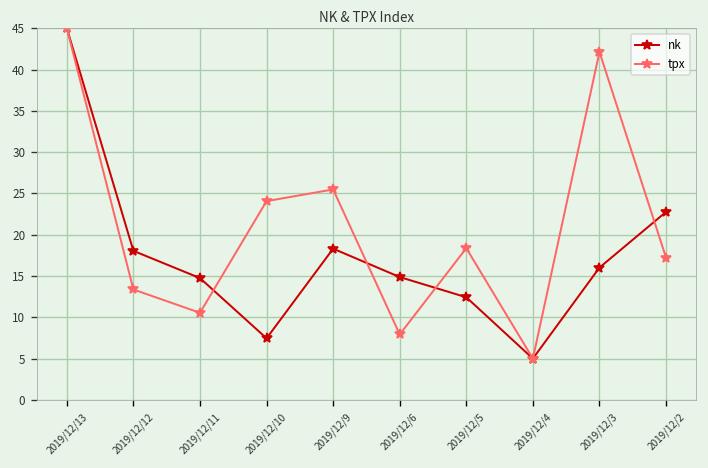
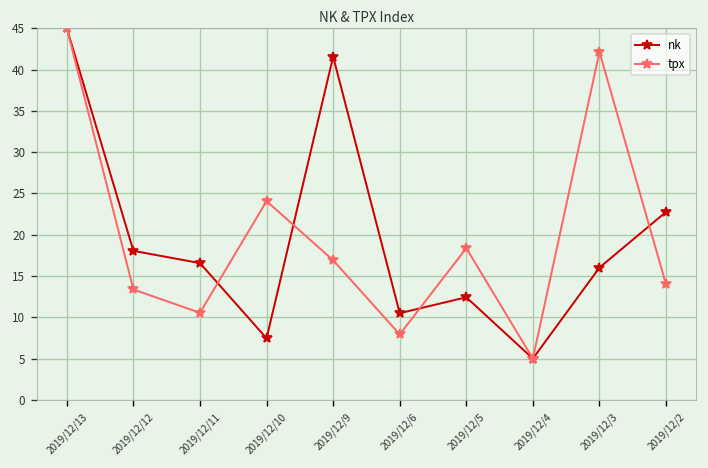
  {
    "nk": {
      "2019/12/12": 18,
-     "2019/12/11": 15,
+     "2019/12/11": 17,
      "2019/12/10": 7,
-     "2019/12/9": 18,
-     "2019/12/6": 15,
+     "2019/12/9": 42,
+     "2019/12/6": 10,
      "2019/12/5": 12,
      "2019/12/3": 16,
      "2019/12/2": 23
    },
    "tpx": {
      "2019/12/12": 13,
      "2019/12/11": 11,
      "2019/12/10": 24,
-     "2019/12/9": 25,
+     "2019/12/9": 17,
      "2019/12/6": 8,
      "2019/12/5": 18,
      "2019/12/3": 42,
-     "2019/12/2": 17
+     "2019/12/2": 14
    }
  }
